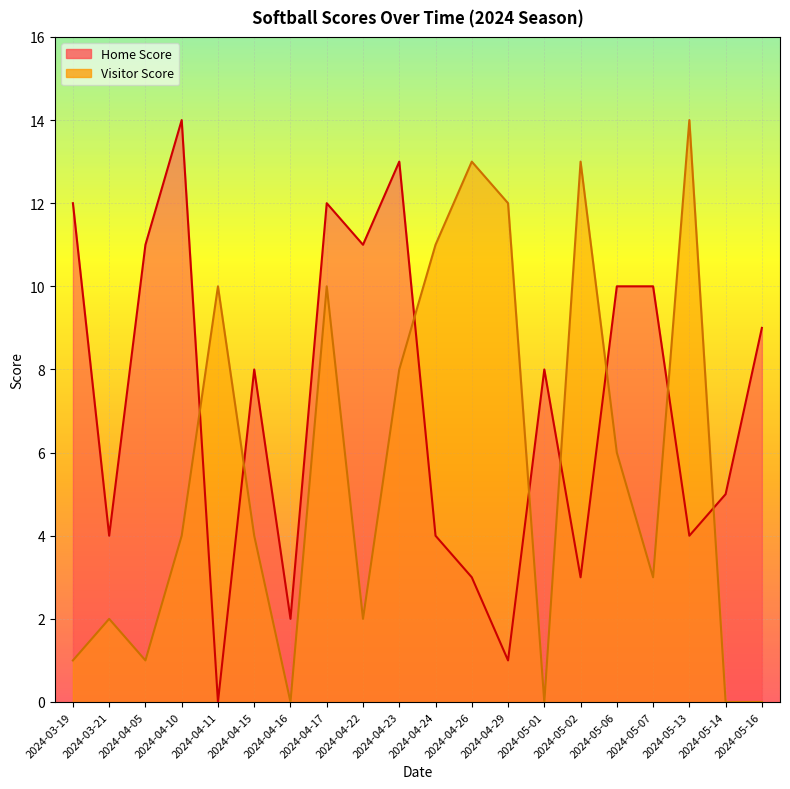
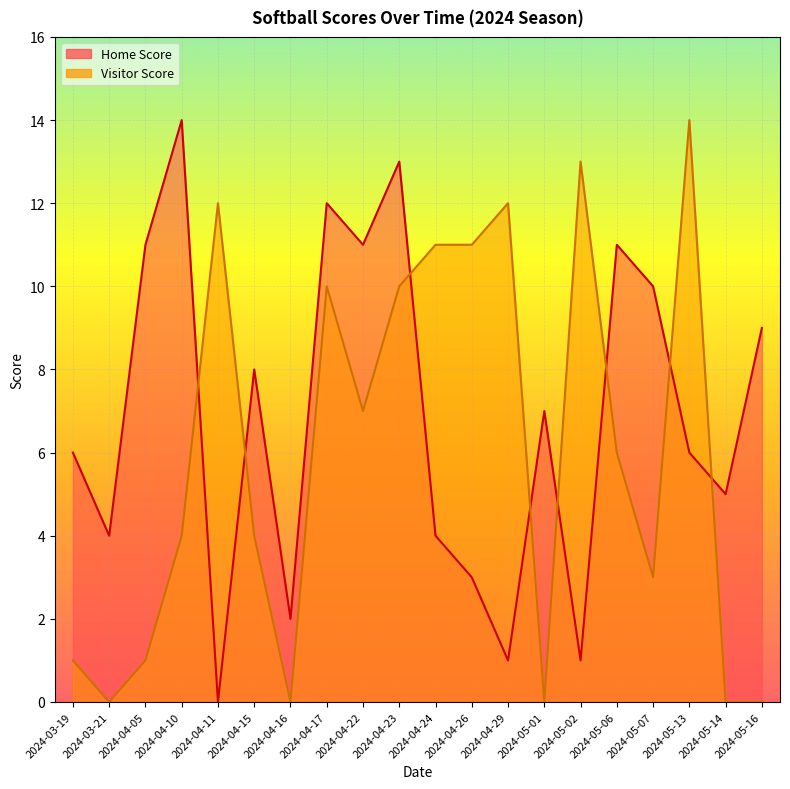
  {
    "Home Score": {
-     "2024-03-19": 12,
+     "2024-03-19": 6,
      "2024-03-21": 4,
      "2024-04-05": 11,
      "2024-04-10": 14,
      "2024-04-11": 0,
      "2024-04-15": 8,
      "2024-04-16": 2,
      "2024-04-17": 12,
      "2024-04-22": 11,
      "2024-04-23": 13,
      "2024-04-24": 4,
      "2024-04-26": 3,
      "2024-04-29": 1,
-     "2024-05-01": 8,
-     "2024-05-02": 3,
-     "2024-05-06": 10,
+     "2024-05-01": 7,
+     "2024-05-02": 1,
+     "2024-05-06": 11,
      "2024-05-07": 10,
-     "2024-05-13": 4,
+     "2024-05-13": 6,
      "2024-05-14": 5,
      "2024-05-16": 9
    },
    "Visitor Score": {
      "2024-03-19": 1,
-     "2024-03-21": 2,
+     "2024-03-21": 0,
      "2024-04-05": 1,
      "2024-04-10": 4,
-     "2024-04-11": 10,
+     "2024-04-11": 12,
      "2024-04-15": 4,
      "2024-04-16": 0,
      "2024-04-17": 10,
-     "2024-04-22": 2,
-     "2024-04-23": 8,
+     "2024-04-22": 7,
+     "2024-04-23": 10,
      "2024-04-24": 11,
-     "2024-04-26": 13,
+     "2024-04-26": 11,
      "2024-04-29": 12,
      "2024-05-01": 0,
      "2024-05-02": 13,
      "2024-05-06": 6,
      "2024-05-07": 3,
      "2024-05-13": 14,
      "2024-05-14": 0,
      "2024-05-16": 0
    }
  }
